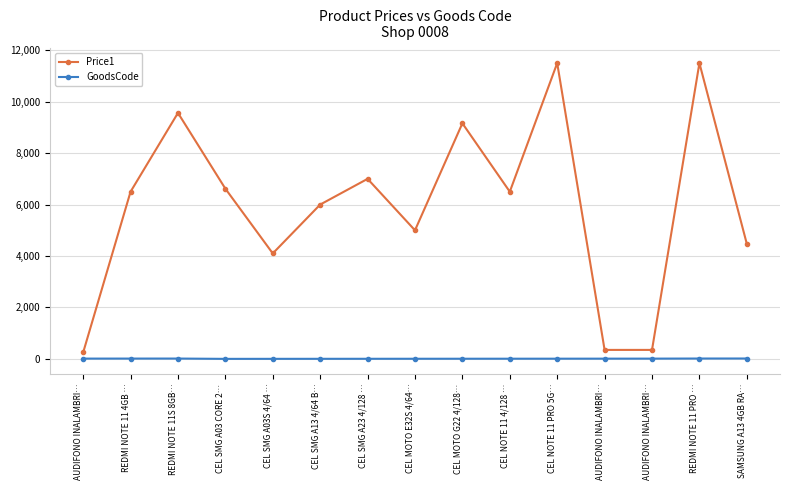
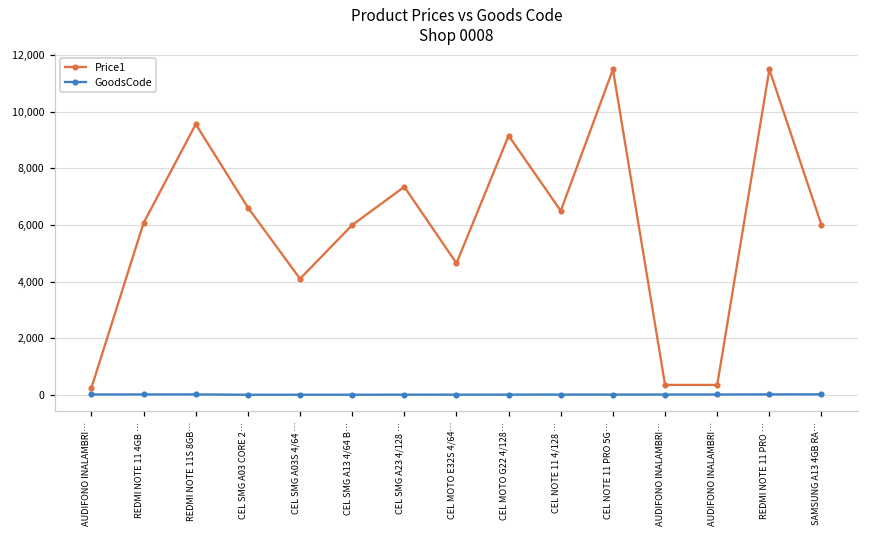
  {
    "Price1": {
-     "REDMI NOTE 11 4GB …": "6,500",
+     "REDMI NOTE 11 4GB …": "6,100",
      "REDMI NOTE 11S 8GB…": "9,600",
      "CEL SMG A03 CORE 2…": "6,600",
      "CEL SMG A03S 4/64 …": "4,100",
      "CEL SMG A13 4/64 B…": "6,000",
-     "CEL SMG A23 4/128 …": "7,000",
-     "CEL MOTO E32S 4/64…": "5,000",
+     "CEL SMG A23 4/128 …": "7,400",
+     "CEL MOTO E32S 4/64…": "4,600",
      "CEL MOTO G22 4/128…": "9,200",
      "CEL NOTE 11 4/128 …": "6,500",
      "CEL NOTE 11 PRO 5G…": "11,500",
      "REDMI NOTE 11 PRO …": "11,500",
-     "SAMSUNG A13 4GB RA…": "4,500"
+     "SAMSUNG A13 4GB RA…": "6,000"
    },
    "GoodsCode": {
      "REDMI NOTE 11 4GB …": "0",
      "REDMI NOTE 11S 8GB…": "0",
      "CEL SMG A03 CORE 2…": "0",
      "CEL SMG A03S 4/64 …": "0",
      "CEL SMG A13 4/64 B…": "0",
      "CEL SMG A23 4/128 …": "0",
      "CEL MOTO E32S 4/64…": "0",
      "CEL MOTO G22 4/128…": "0",
      "CEL NOTE 11 4/128 …": "0",
      "CEL NOTE 11 PRO 5G…": "0",
      "REDMI NOTE 11 PRO …": "0",
      "SAMSUNG A13 4GB RA…": "0"
    }
  }
